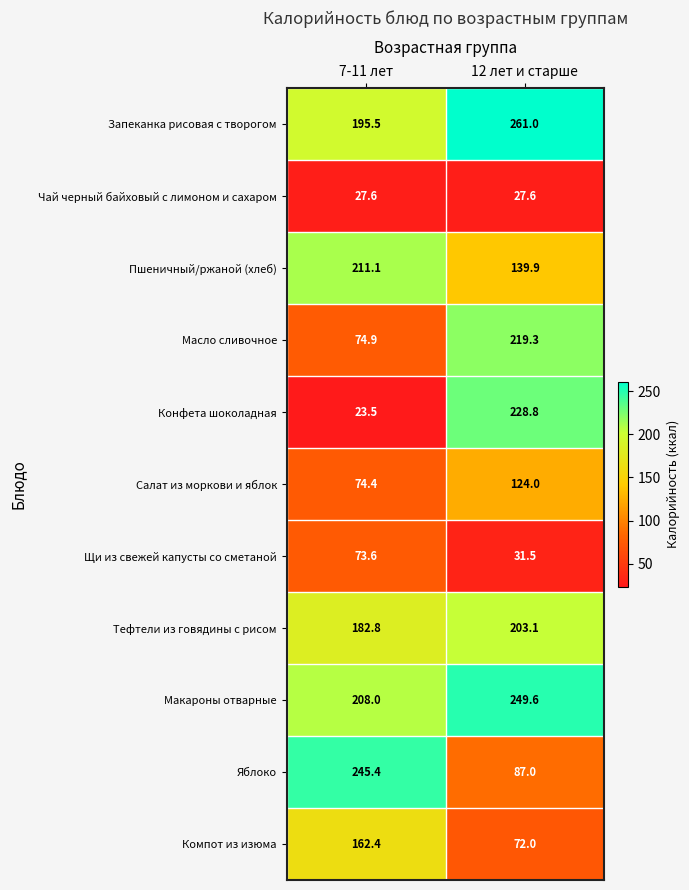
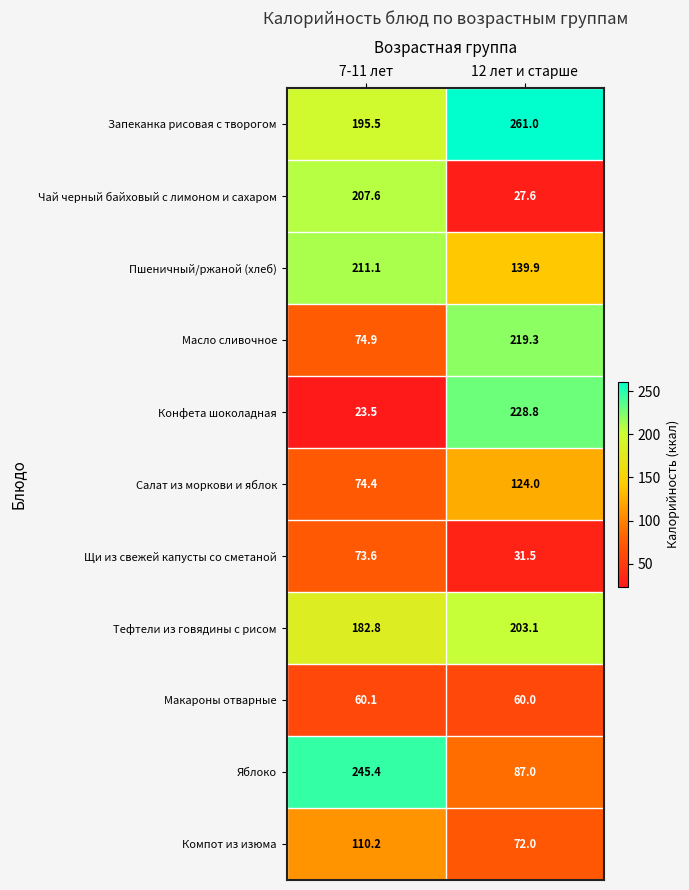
  {
    "Запеканка рисовая с творогом": {
      "7-11 лет": 195.5,
      "12 лет и старше": 261.0
    },
    "Чай черный байховый с лимоном и сахаром": {
-     "7-11 лет": 27.6,
+     "7-11 лет": 207.6,
      "12 лет и старше": 27.6
    },
    "Пшеничный/ржаной (хлеб)": {
      "7-11 лет": 211.1,
      "12 лет и старше": 139.9
    },
    "Масло сливочное": {
      "7-11 лет": 74.9,
      "12 лет и старше": 219.3
    },
    "Конфета шоколадная": {
      "7-11 лет": 23.5,
      "12 лет и старше": 228.8
    },
    "Салат из моркови и яблок": {
      "7-11 лет": 74.4,
      "12 лет и старше": 124.0
    },
    "Щи из свежей капусты со сметаной": {
      "7-11 лет": 73.6,
      "12 лет и старше": 31.5
    },
    "Тефтели из говядины с рисом": {
      "7-11 лет": 182.8,
      "12 лет и старше": 203.1
    },
    "Макароны отварные": {
-     "7-11 лет": 208.0,
-     "12 лет и старше": 249.6
+     "7-11 лет": 60.1,
+     "12 лет и старше": 60.0
    },
    "Яблоко": {
      "7-11 лет": 245.4,
      "12 лет и старше": 87.0
    },
    "Компот из изюма": {
-     "7-11 лет": 162.4,
+     "7-11 лет": 110.2,
      "12 лет и старше": 72.0
    }
  }
